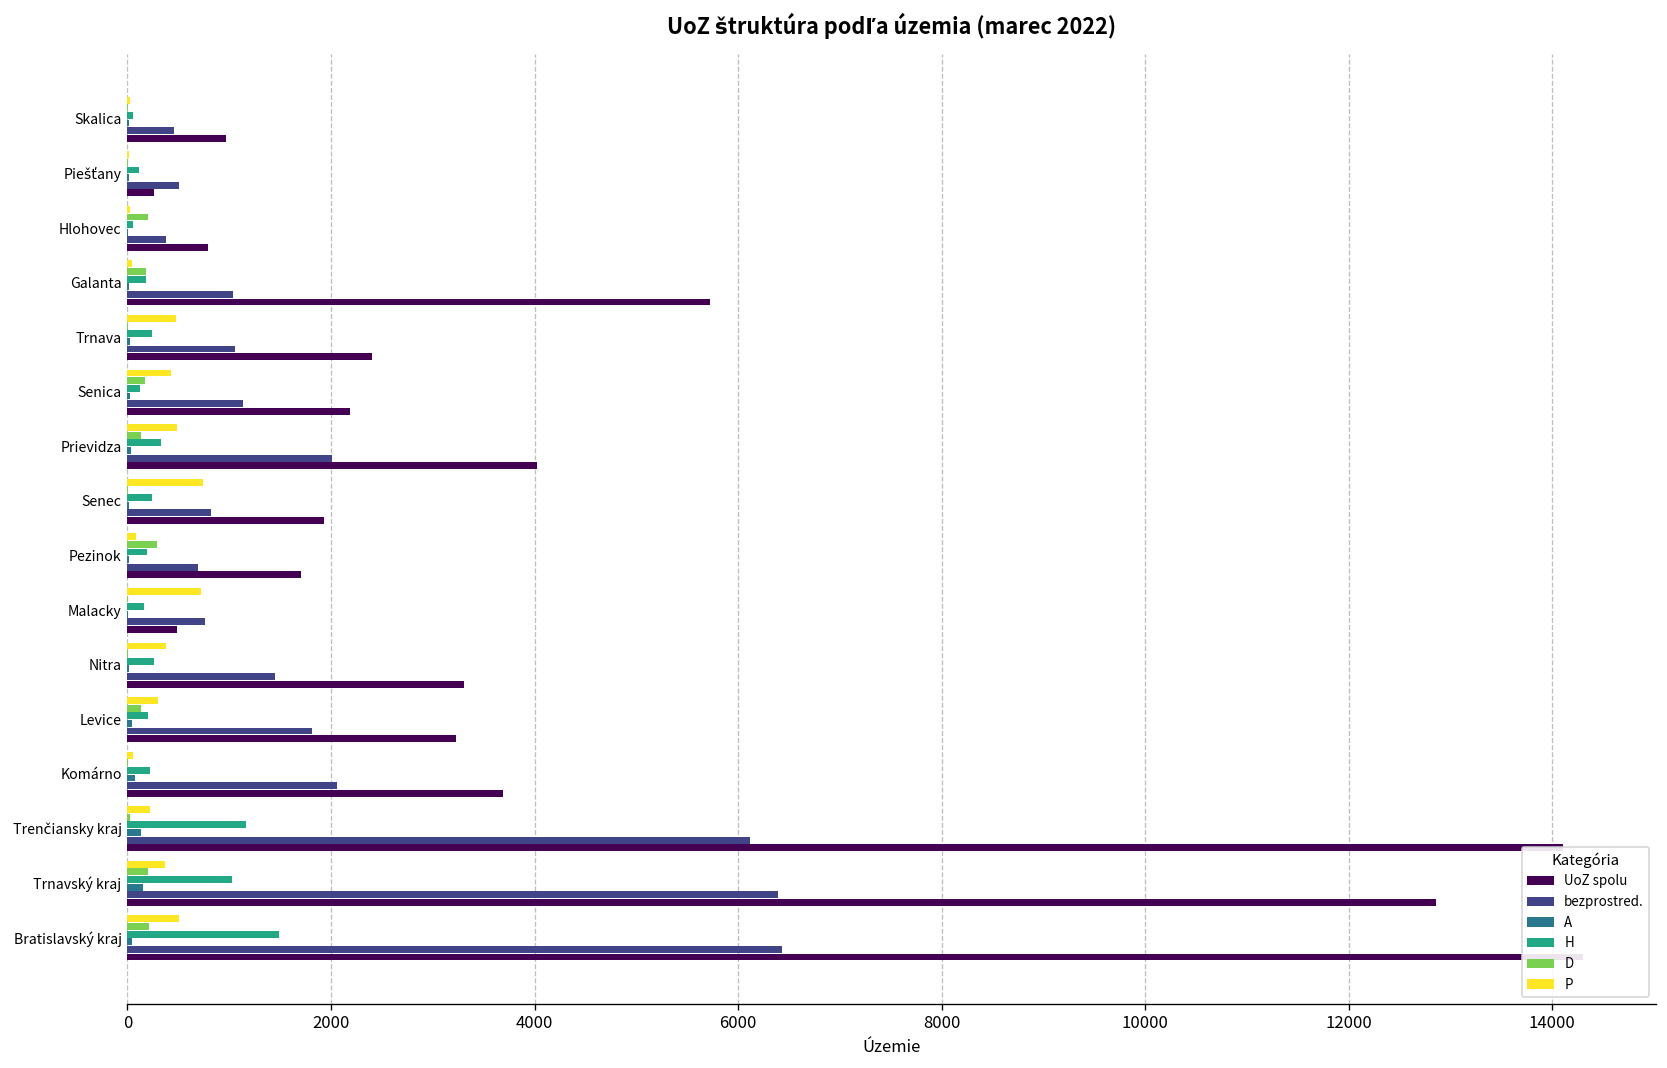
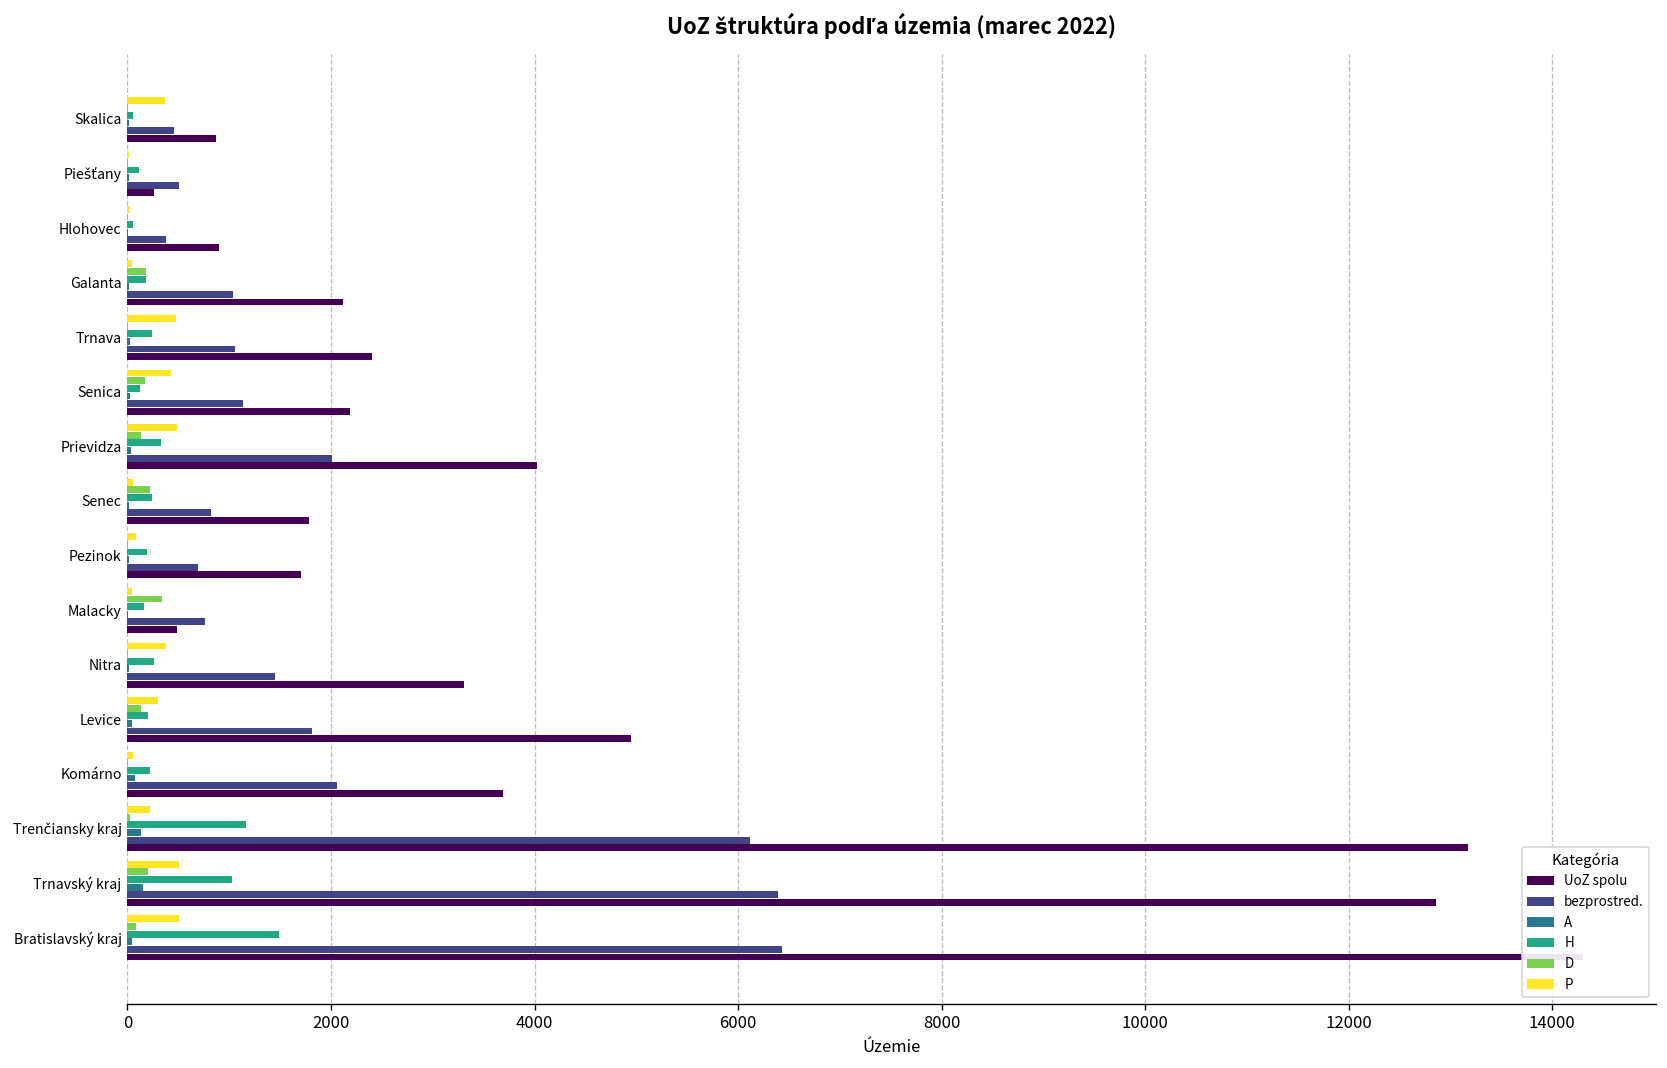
  {
    "UoZ spolu": {
-     "Skalica": 1000,
+     "Skalica": 900,
      "Piešťany": 300,
-     "Hlohovec": 800,
-     "Galanta": 5700,
+     "Hlohovec": 900,
+     "Galanta": 2100,
      "Trnava": 2400,
      "Senica": 2200,
      "Prievidza": 4000,
-     "Senec": 1900,
+     "Senec": 1800,
      "Pezinok": 1700,
      "Malacky": 500,
      "Nitra": 3300,
-     "Levice": 3200,
+     "Levice": 4900,
      "Komárno": 3700,
-     "Trenčiansky kraj": 14100,
+     "Trenčiansky kraj": 13200,
      "Trnavský kraj": 12900
    },
    "D": {
-     "Hlohovec": 200,
+     "Hlohovec": 0,
      "Galanta": 200,
      "Senica": 200,
      "Prievidza": 100,
-     "Senec": 0,
-     "Pezinok": 300,
-     "Malacky": 0,
+     "Senec": 200,
+     "Pezinok": 0,
+     "Malacky": 300,
      "Levice": 100,
      "Trnavský kraj": 200,
-     "Bratislavský kraj": 200
+     "Bratislavský kraj": 100
    },
    "P": {
-     "Skalica": 0,
+     "Skalica": 400,
      "Galanta": 0,
      "Trnava": 500,
      "Senica": 400,
      "Prievidza": 500,
-     "Senec": 700,
+     "Senec": 100,
      "Pezinok": 100,
-     "Malacky": 700,
+     "Malacky": 0,
      "Nitra": 400,
      "Levice": 300,
      "Komárno": 100,
      "Trenčiansky kraj": 200,
-     "Trnavský kraj": 400,
+     "Trnavský kraj": 500,
      "Bratislavský kraj": 500
    }
  }
